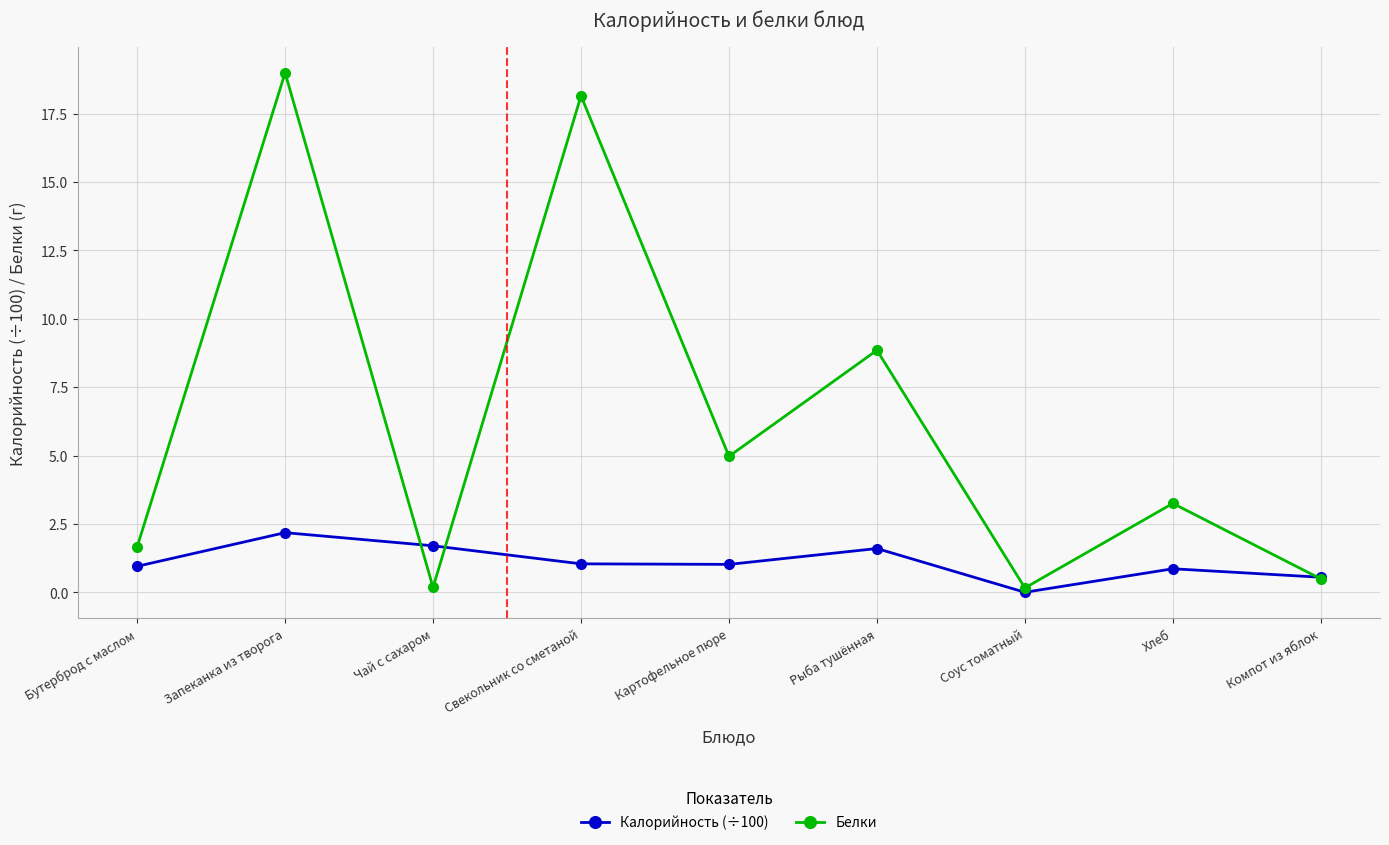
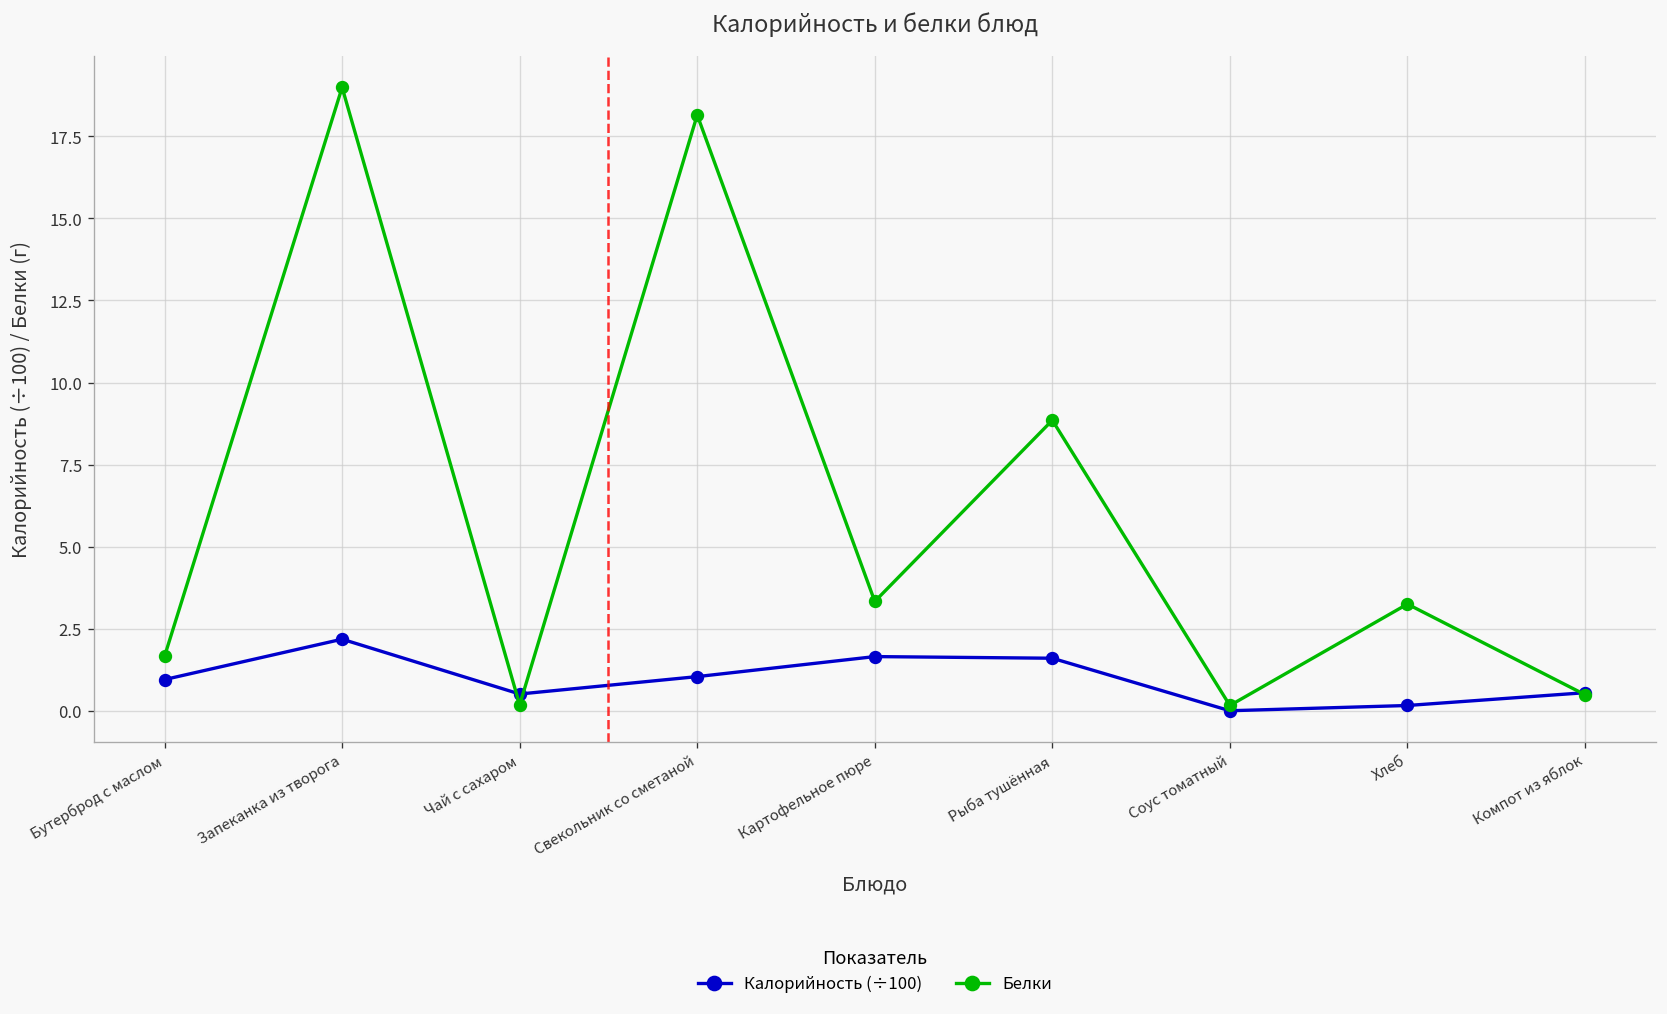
  {
    "Калорийность (÷100)": {
      "Бутерброд с маслом": 1.0,
      "Запеканка из творога": 2.2,
-     "Чай с сахаром": 1.7,
+     "Чай с сахаром": 0.5,
      "Свекольник со сметаной": 1.0,
-     "Картофельное пюре": 1.0,
+     "Картофельное пюре": 1.7,
      "Рыба тушённая": 1.6,
      "Соус томатный": 0.0,
-     "Хлеб": 0.9
+     "Хлеб": 0.2
    },
    "Белки": {
      "Бутерброд с маслом": 1.7,
      "Запеканка из творога": 19.0,
      "Чай с сахаром": 0.2,
      "Свекольник со сметаной": 18.2,
-     "Картофельное пюре": 5.0,
+     "Картофельное пюре": 3.3,
      "Рыба тушённая": 8.9,
      "Соус томатный": 0.2,
      "Хлеб": 3.3
    }
  }
